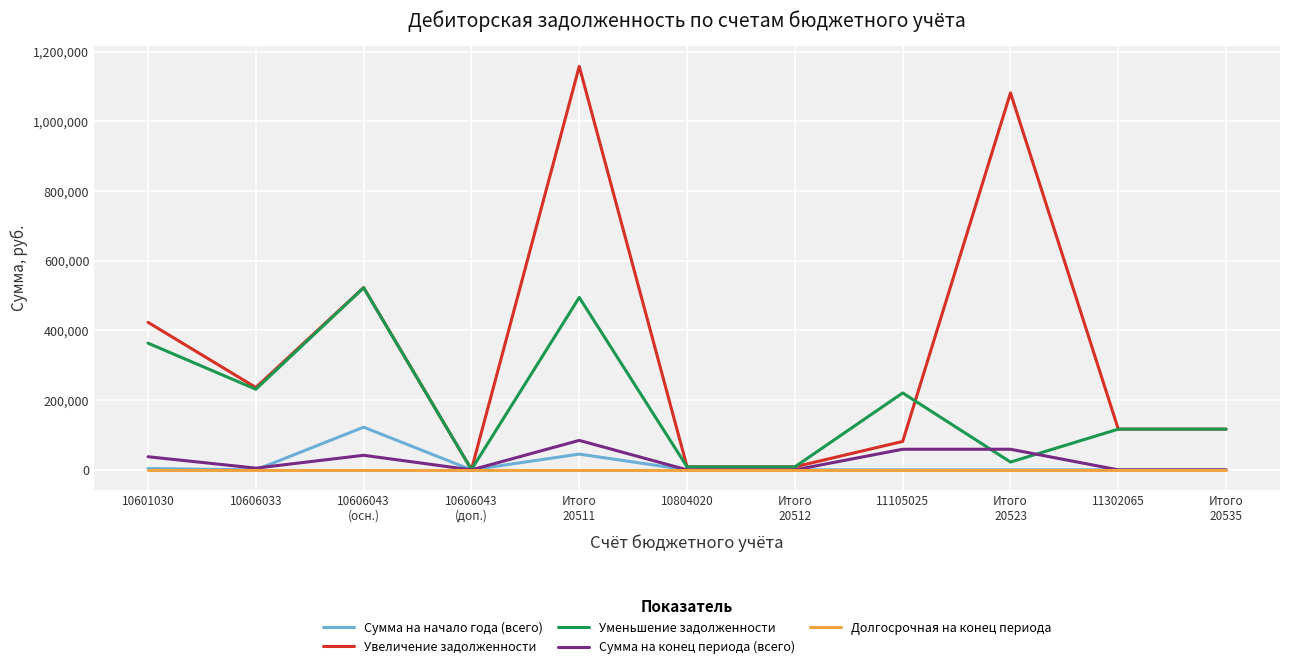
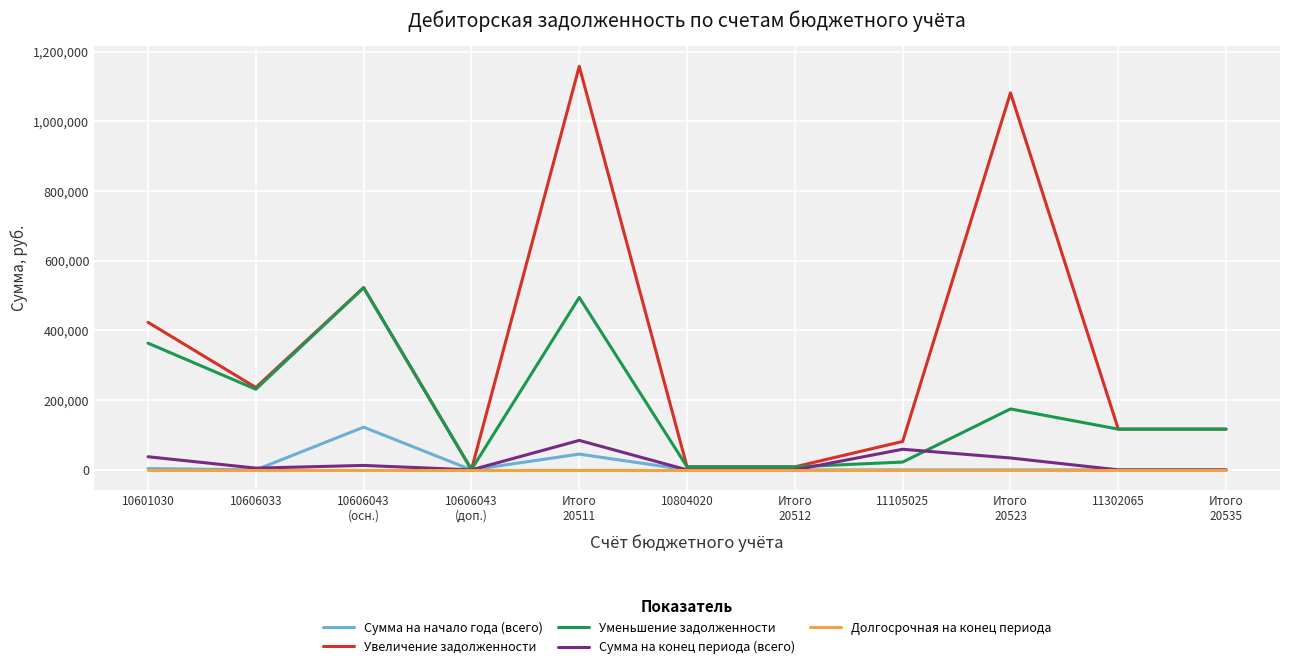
  {
    "Сумма на начало года (всего)": {
      "10606043 (осн.)": "120,000",
      "Итого 20511": "50,000"
    },
    "Увеличение задолженности": {
      "10601030": "420,000",
      "Итого 20511": "1,160,000",
      "11105025": "80,000",
      "Итого 20523": "1,080,000"
    },
    "Уменьшение задолженности": {
      "10601030": "360,000",
      "Итого 20511": "490,000",
-     "11105025": "220,000",
-     "Итого 20523": "20,000"
+     "11105025": "20,000",
+     "Итого 20523": "170,000"
    },
    "Сумма на конец периода (всего)": {
      "10601030": "40,000",
-     "10606043 (осн.)": "40,000",
+     "10606043 (осн.)": "10,000",
      "Итого 20511": "80,000",
      "11105025": "60,000",
-     "Итого 20523": "60,000"
+     "Итого 20523": "30,000"
    },
    "Долгосрочная на конец периода": {
      "10606043 (осн.)": "0",
      "Итого 20511": "0"
    }
  }
